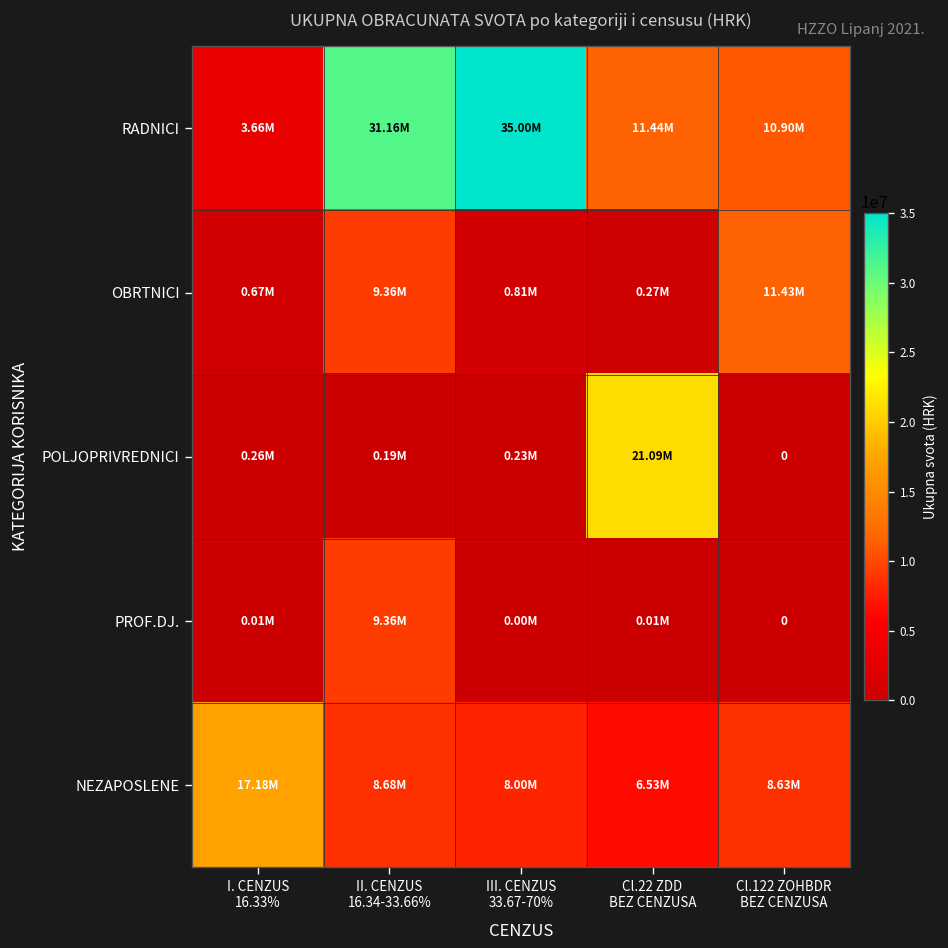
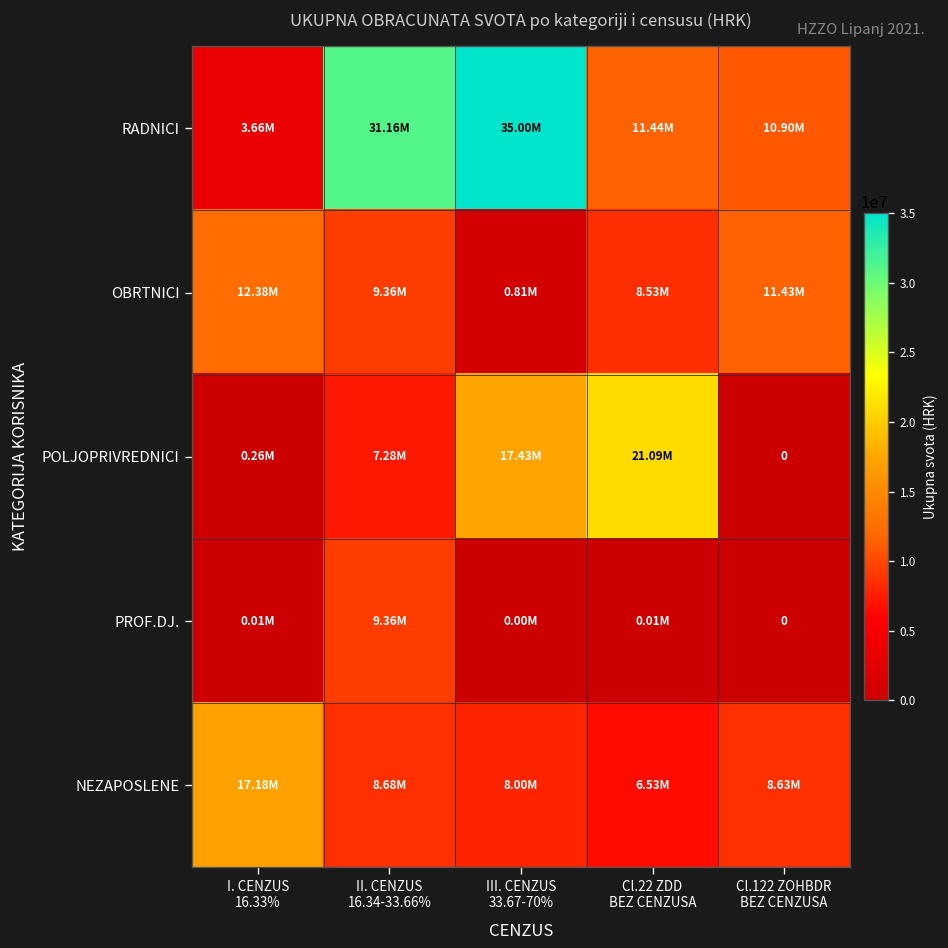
  {
    "RADNICI": {
      "I. CENZUS 16.33%": "3.66M",
      "II. CENZUS 16.34-33.66%": "31.16M",
      "III. CENZUS 33.67-70%": "35.00M",
      "Cl.22 ZDD BEZ CENZUSA": "11.44M",
      "Cl.122 ZOHBDR BEZ CENZUSA": "10.90M"
    },
    "OBRTNICI": {
-     "I. CENZUS 16.33%": "0.67M",
+     "I. CENZUS 16.33%": "12.38M",
      "II. CENZUS 16.34-33.66%": "9.36M",
      "III. CENZUS 33.67-70%": "0.81M",
-     "Cl.22 ZDD BEZ CENZUSA": "0.27M",
+     "Cl.22 ZDD BEZ CENZUSA": "8.53M",
      "Cl.122 ZOHBDR BEZ CENZUSA": "11.43M"
    },
    "POLJOPRIVREDNICI": {
      "I. CENZUS 16.33%": "0.26M",
-     "II. CENZUS 16.34-33.66%": "0.19M",
-     "III. CENZUS 33.67-70%": "0.23M",
+     "II. CENZUS 16.34-33.66%": "7.28M",
+     "III. CENZUS 33.67-70%": "17.43M",
      "Cl.22 ZDD BEZ CENZUSA": "21.09M",
      "Cl.122 ZOHBDR BEZ CENZUSA": "0"
    },
    "PROF.DJ.": {
      "I. CENZUS 16.33%": "0.01M",
      "II. CENZUS 16.34-33.66%": "9.36M",
      "III. CENZUS 33.67-70%": "0.00M",
      "Cl.22 ZDD BEZ CENZUSA": "0.01M",
      "Cl.122 ZOHBDR BEZ CENZUSA": "0"
    },
    "NEZAPOSLENE": {
      "I. CENZUS 16.33%": "17.18M",
      "II. CENZUS 16.34-33.66%": "8.68M",
      "III. CENZUS 33.67-70%": "8.00M",
      "Cl.22 ZDD BEZ CENZUSA": "6.53M",
      "Cl.122 ZOHBDR BEZ CENZUSA": "8.63M"
    }
  }
